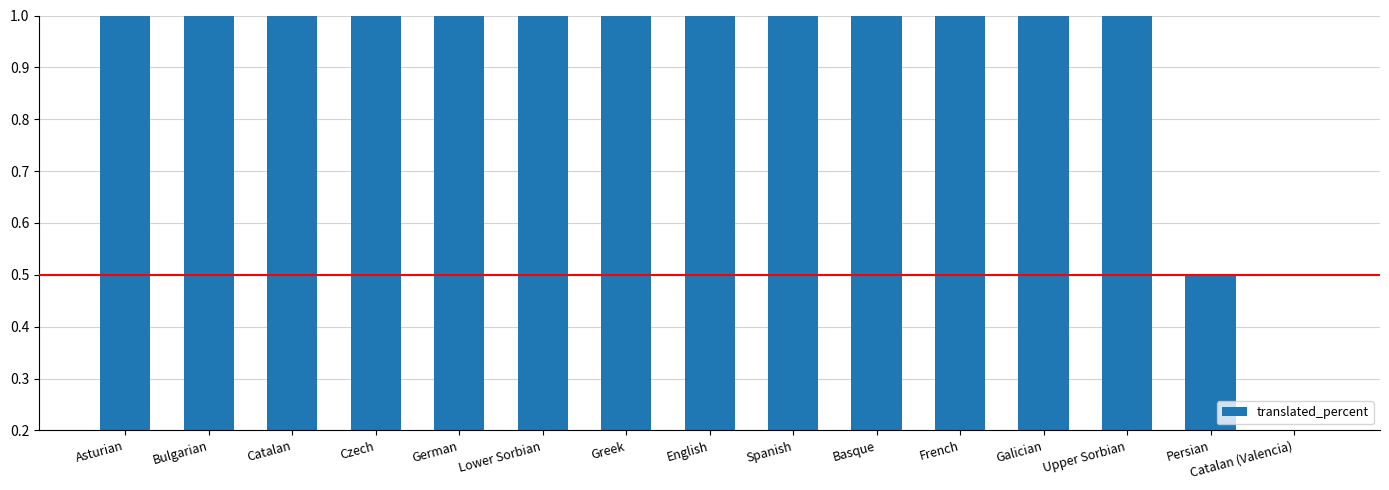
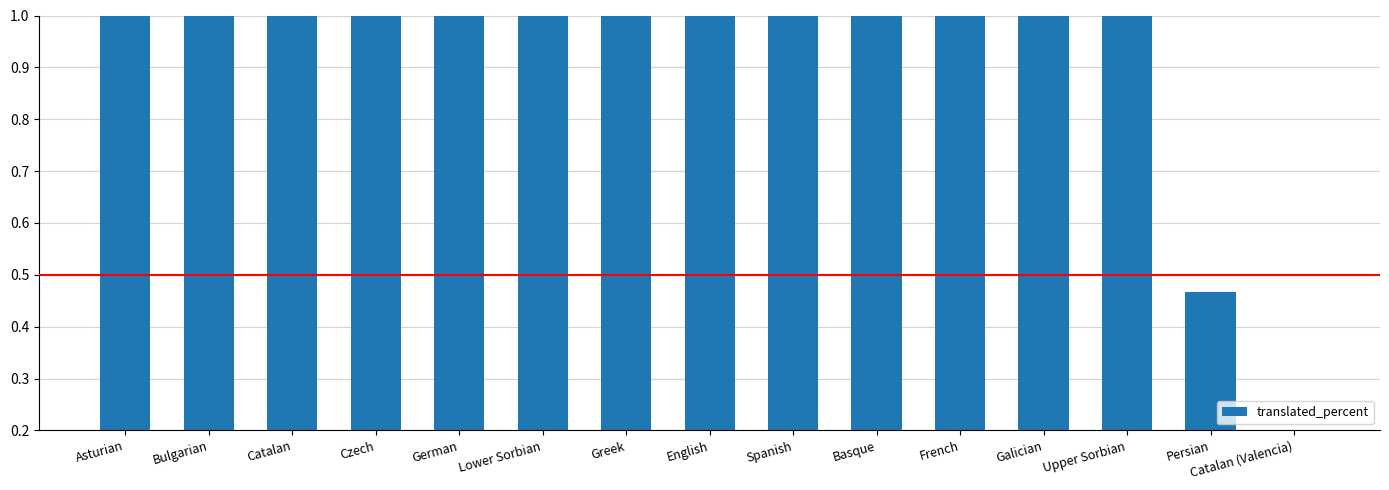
  {
    "Asturian": 1.00,
    "Bulgarian": 1.00,
    "Catalan": 1.00,
    "Czech": 1.00,
    "German": 1.00,
    "Lower Sorbian": 1.00,
    "Greek": 1.00,
    "English": 1.00,
    "Spanish": 1.00,
    "Basque": 1.00,
    "French": 1.00,
    "Galician": 1.00,
    "Upper Sorbian": 1.00,
-   "Persian": 0.50
+   "Persian": 0.47
  }
